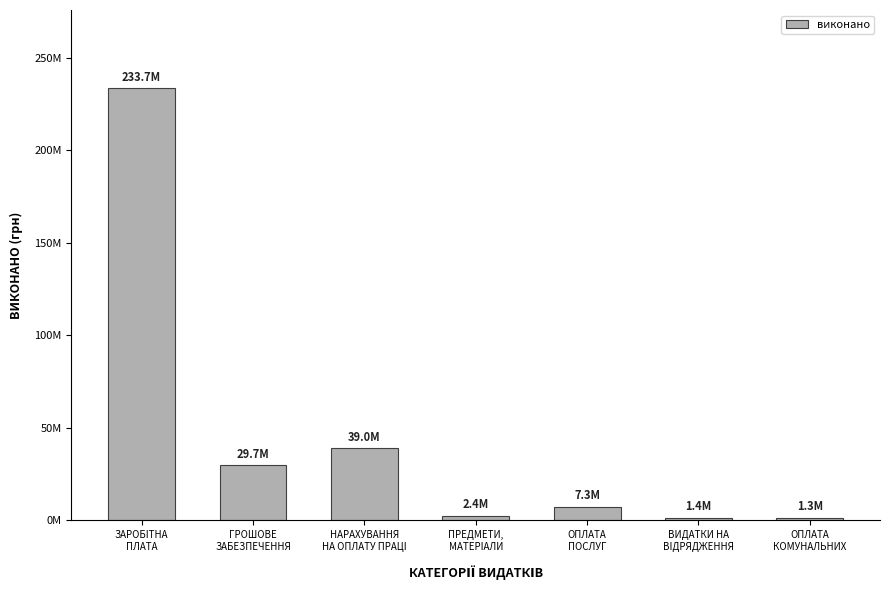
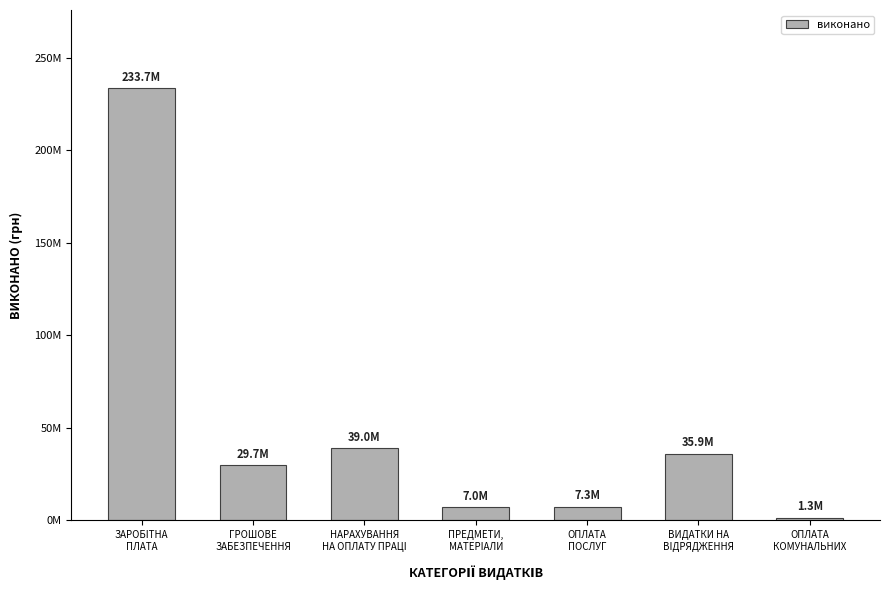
  {
    "ЗАРОБІТНА ПЛАТА": "233.7M",
    "ГРОШОВЕ ЗАБЕЗПЕЧЕННЯ": "29.7M",
    "НАРАХУВАННЯ НА ОПЛАТУ ПРАЦІ": "39.0M",
-   "ПРЕДМЕТИ, МАТЕРІАЛИ": "2.4M",
+   "ПРЕДМЕТИ, МАТЕРІАЛИ": "7.0M",
    "ОПЛАТА ПОСЛУГ": "7.3M",
-   "ВИДАТКИ НА ВІДРЯДЖЕННЯ": "1.4M",
+   "ВИДАТКИ НА ВІДРЯДЖЕННЯ": "35.9M",
    "ОПЛАТА КОМУНАЛЬНИХ": "1.3M"
  }
